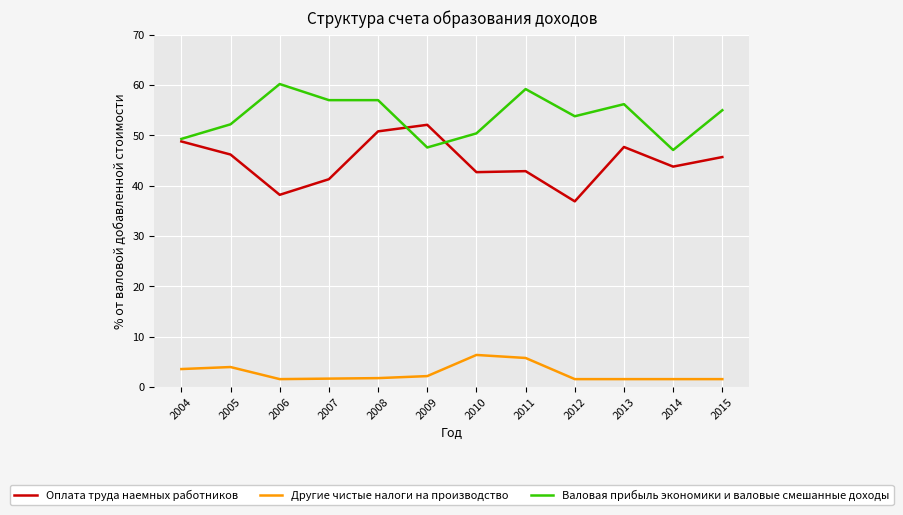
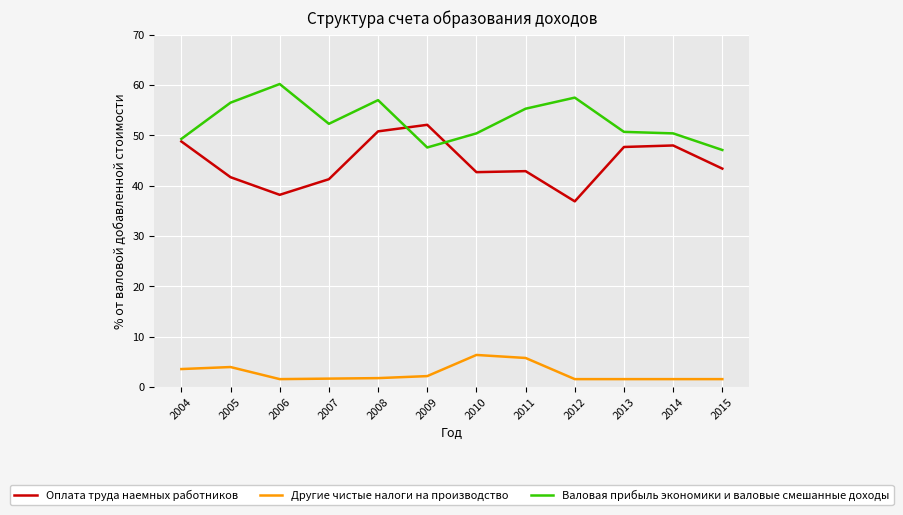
  {
    "Оплата труда наемных работников": {
-     "2005": 46,
+     "2005": 42,
      "2006": 38,
      "2007": 41,
      "2008": 51,
      "2009": 52,
      "2010": 43,
      "2011": 43,
      "2012": 37,
      "2013": 48,
-     "2014": 44,
-     "2015": 46
+     "2014": 48,
+     "2015": 43
    },
    "Другие чистые налоги на производство": {
      "2004": 4,
      "2005": 4,
      "2006": 2,
      "2007": 2,
      "2008": 2,
      "2009": 2,
      "2010": 6,
      "2011": 6,
      "2012": 2,
      "2013": 2,
      "2014": 2,
      "2015": 2
    },
    "Валовая прибыль экономики и валовые смешанные доходы": {
-     "2005": 52,
+     "2005": 57,
      "2006": 60,
-     "2007": 57,
+     "2007": 52,
      "2008": 57,
      "2009": 48,
      "2010": 50,
-     "2011": 59,
-     "2012": 54,
-     "2013": 56,
-     "2014": 47,
-     "2015": 55
+     "2011": 55,
+     "2012": 58,
+     "2013": 51,
+     "2014": 50,
+     "2015": 47
    }
  }
